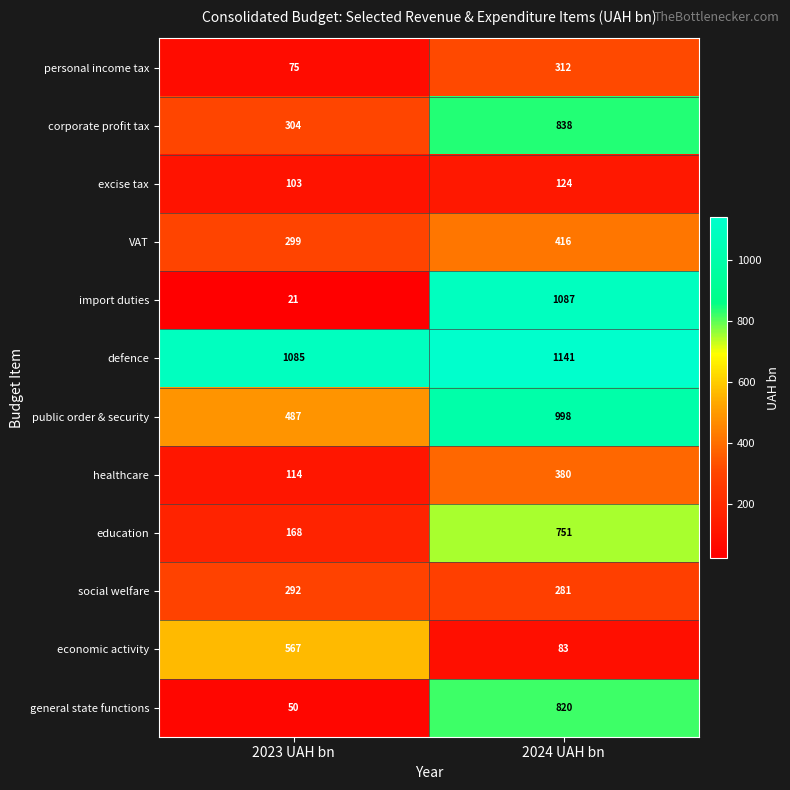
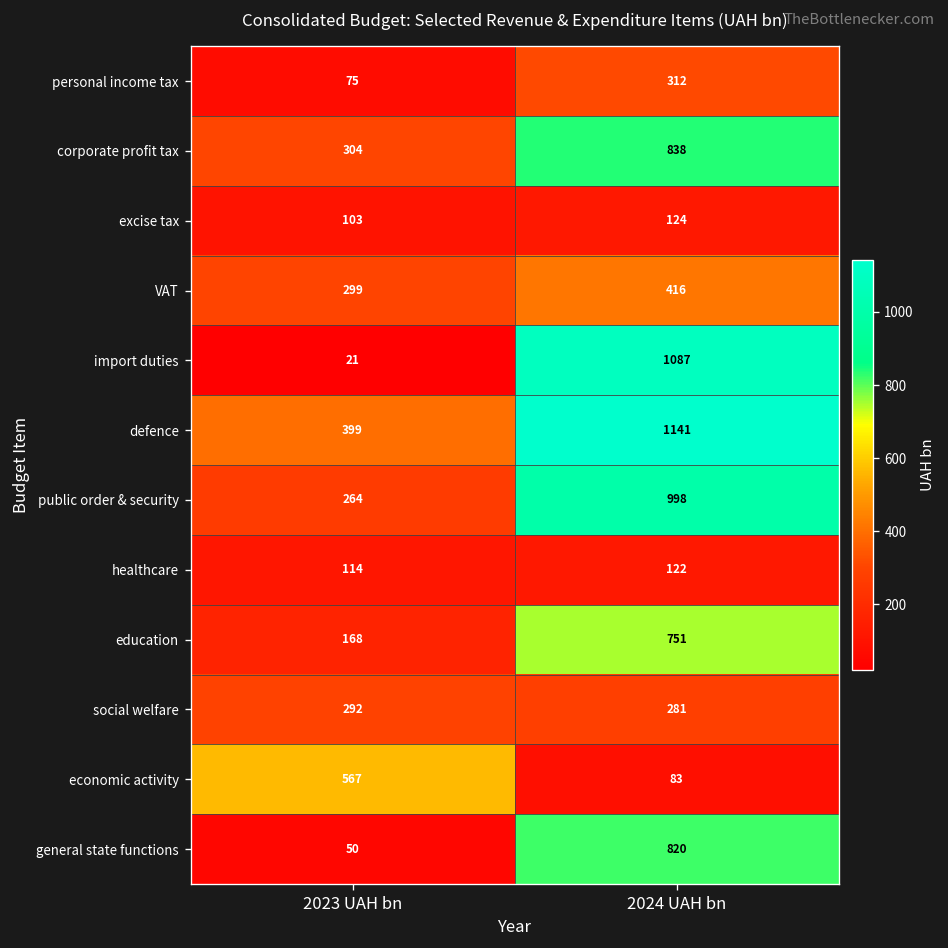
  {
    "personal income tax": {
      "2023 UAH bn": 75,
      "2024 UAH bn": 312
    },
    "corporate profit tax": {
      "2023 UAH bn": 304,
      "2024 UAH bn": 838
    },
    "excise tax": {
      "2023 UAH bn": 103,
      "2024 UAH bn": 124
    },
    "VAT": {
      "2023 UAH bn": 299,
      "2024 UAH bn": 416
    },
    "import duties": {
      "2023 UAH bn": 21,
      "2024 UAH bn": 1087
    },
    "defence": {
-     "2023 UAH bn": 1085,
+     "2023 UAH bn": 399,
      "2024 UAH bn": 1141
    },
    "public order & security": {
-     "2023 UAH bn": 487,
+     "2023 UAH bn": 264,
      "2024 UAH bn": 998
    },
    "healthcare": {
      "2023 UAH bn": 114,
-     "2024 UAH bn": 380
+     "2024 UAH bn": 122
    },
    "education": {
      "2023 UAH bn": 168,
      "2024 UAH bn": 751
    },
    "social welfare": {
      "2023 UAH bn": 292,
      "2024 UAH bn": 281
    },
    "economic activity": {
      "2023 UAH bn": 567,
      "2024 UAH bn": 83
    },
    "general state functions": {
      "2023 UAH bn": 50,
      "2024 UAH bn": 820
    }
  }
